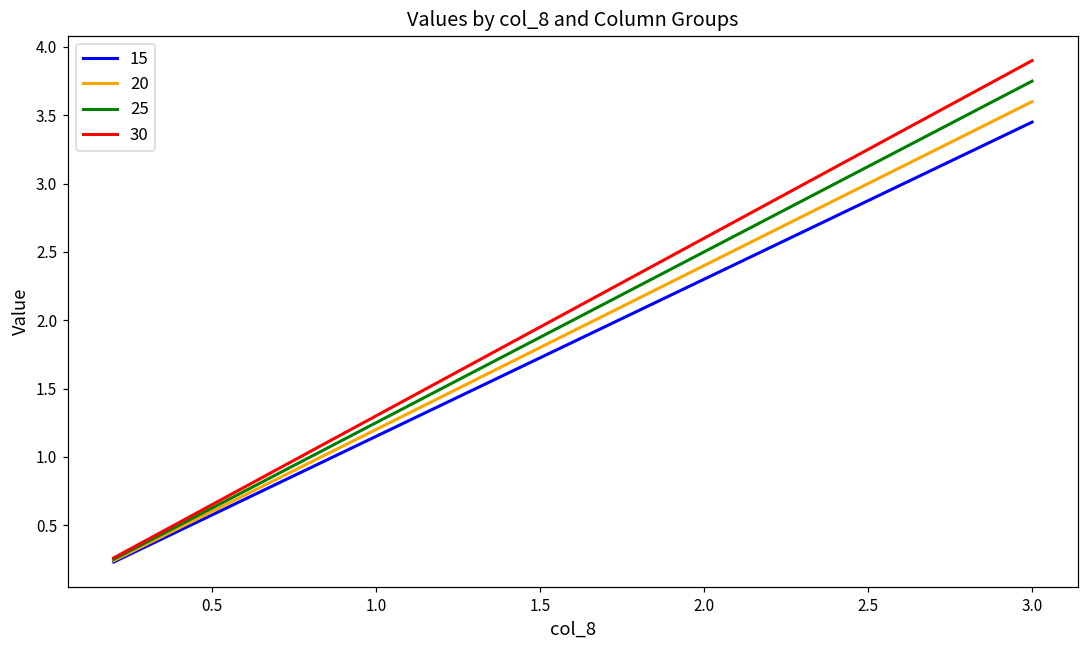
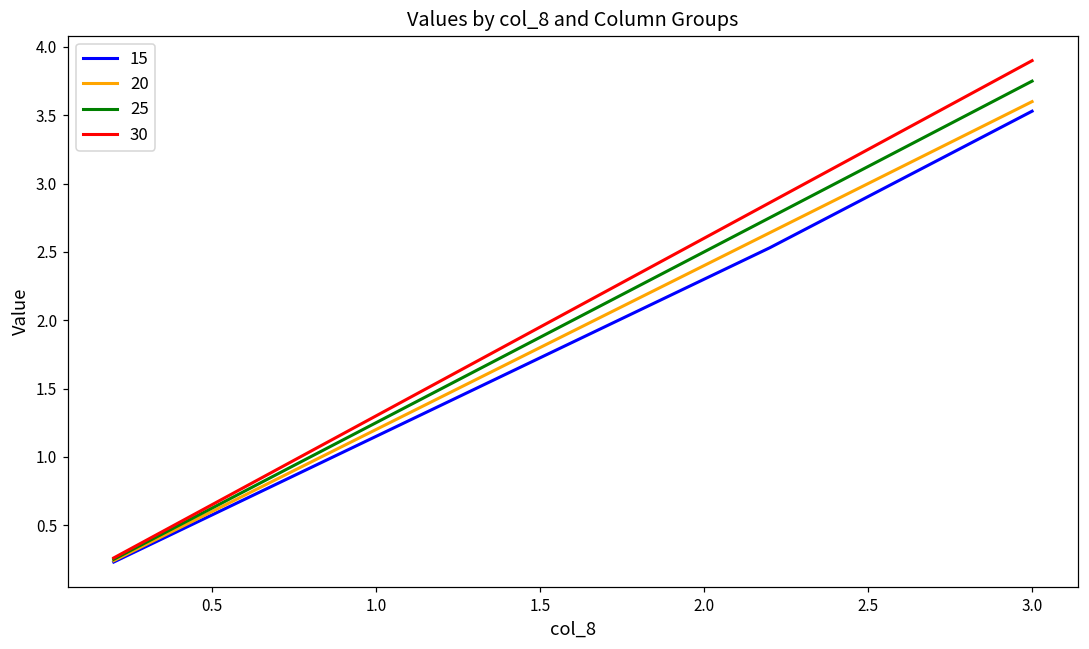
  {
    "15": {
-     "3.0": 3.45
+     "3.0": 3.53
    },
    "20": {
      "3.0": 3.60
    },
    "25": {
      "3.0": 3.75
    },
    "30": {
      "3.0": 3.90
    }
  }
